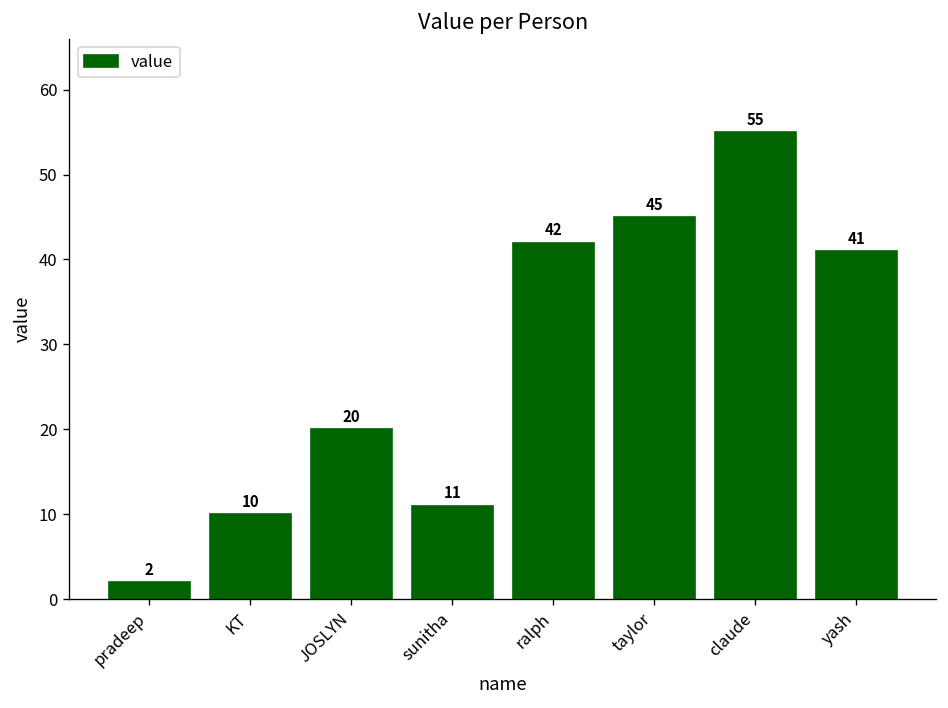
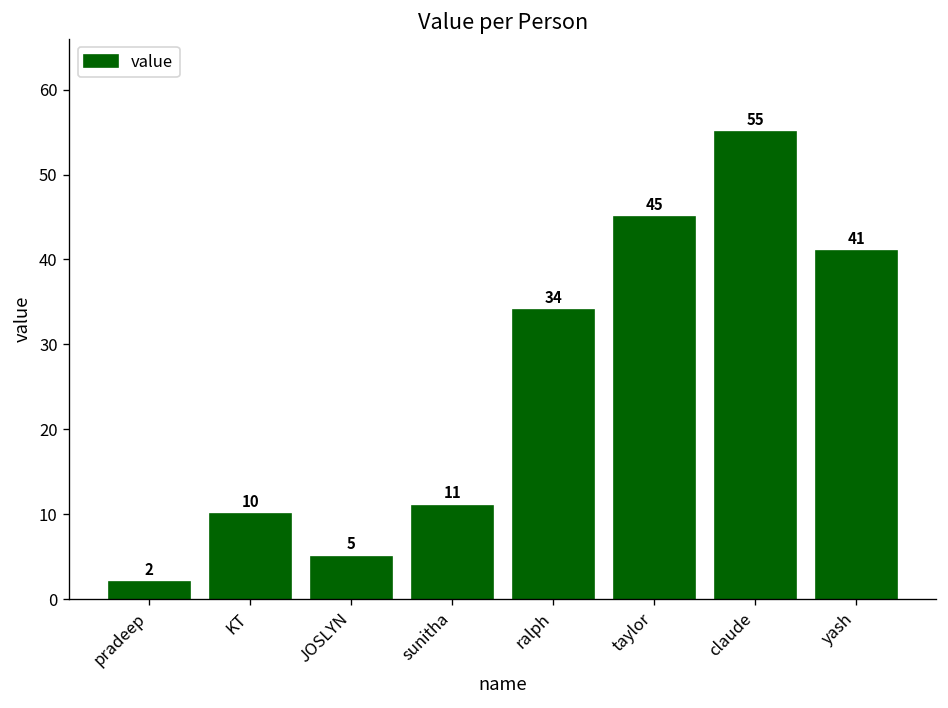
  {
    "pradeep": 2,
    "KT": 10,
-   "JOSLYN": 20,
+   "JOSLYN": 5,
    "sunitha": 11,
-   "ralph": 42,
+   "ralph": 34,
    "taylor": 45,
    "claude": 55,
    "yash": 41
  }
